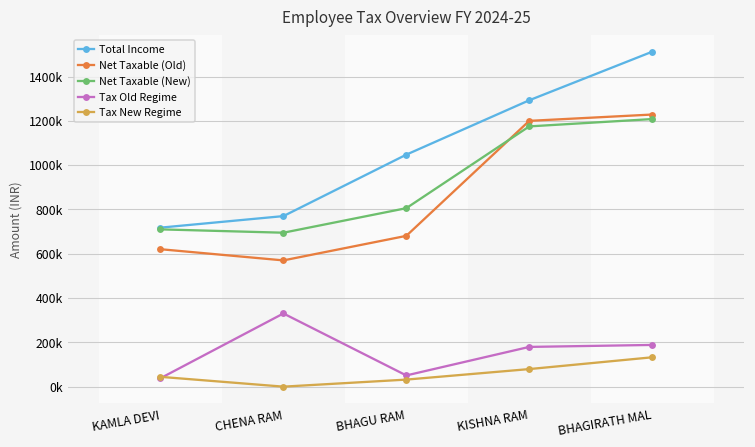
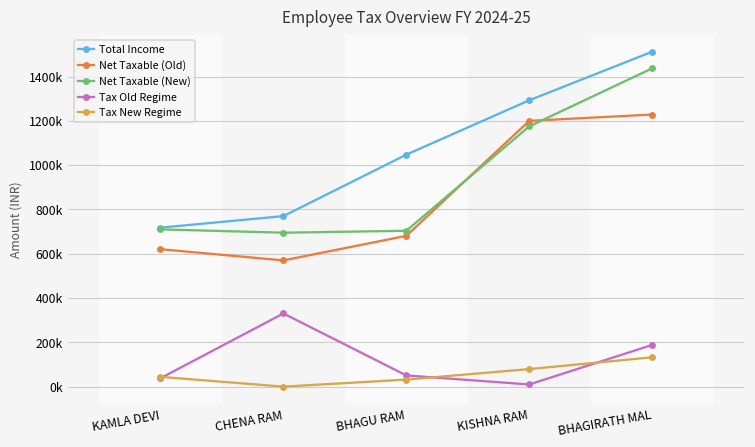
  {
    "Total Income": {
      "CHENA RAM": 770000,
      "BHAGU RAM": 1050000,
      "KISHNA RAM": 1290000,
      "BHAGIRATH MAL": 1510000
    },
    "Net Taxable (New)": {
      "CHENA RAM": 700000,
-     "BHAGU RAM": 810000,
+     "BHAGU RAM": 700000,
      "KISHNA RAM": 1180000,
-     "BHAGIRATH MAL": 1210000
+     "BHAGIRATH MAL": 1440000
    },
    "Tax Old Regime": {
      "CHENA RAM": 330000,
      "BHAGU RAM": 50000,
-     "KISHNA RAM": 180000,
+     "KISHNA RAM": 10000,
      "BHAGIRATH MAL": 190000
    }
  }
